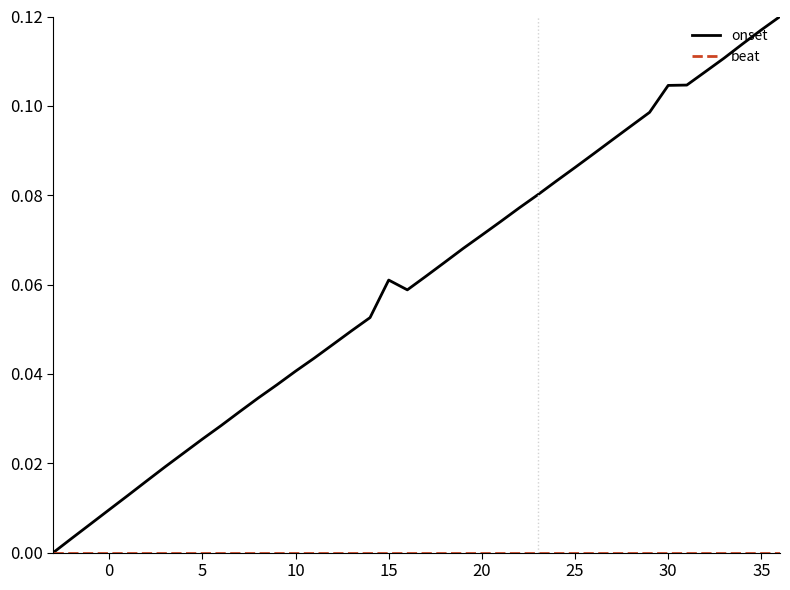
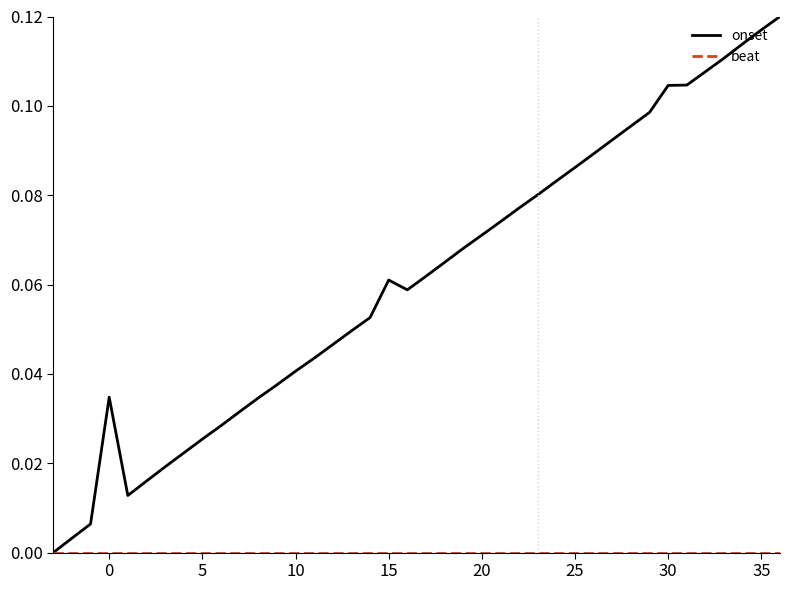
  {
    "onset": {
-     "0": 0.010,
+     "0": 0.035,
      "5": 0.025,
      "10": 0.041,
      "15": 0.061,
      "20": 0.071,
      "25": 0.086,
      "30": 0.105,
      "35": 0.117
    },
    "beat": {
      "0": 0.000,
      "5": 0.000,
      "10": 0.000,
      "15": 0.000,
      "20": 0.000,
      "25": 0.000,
      "30": 0.000,
      "35": 0.000
    }
  }
